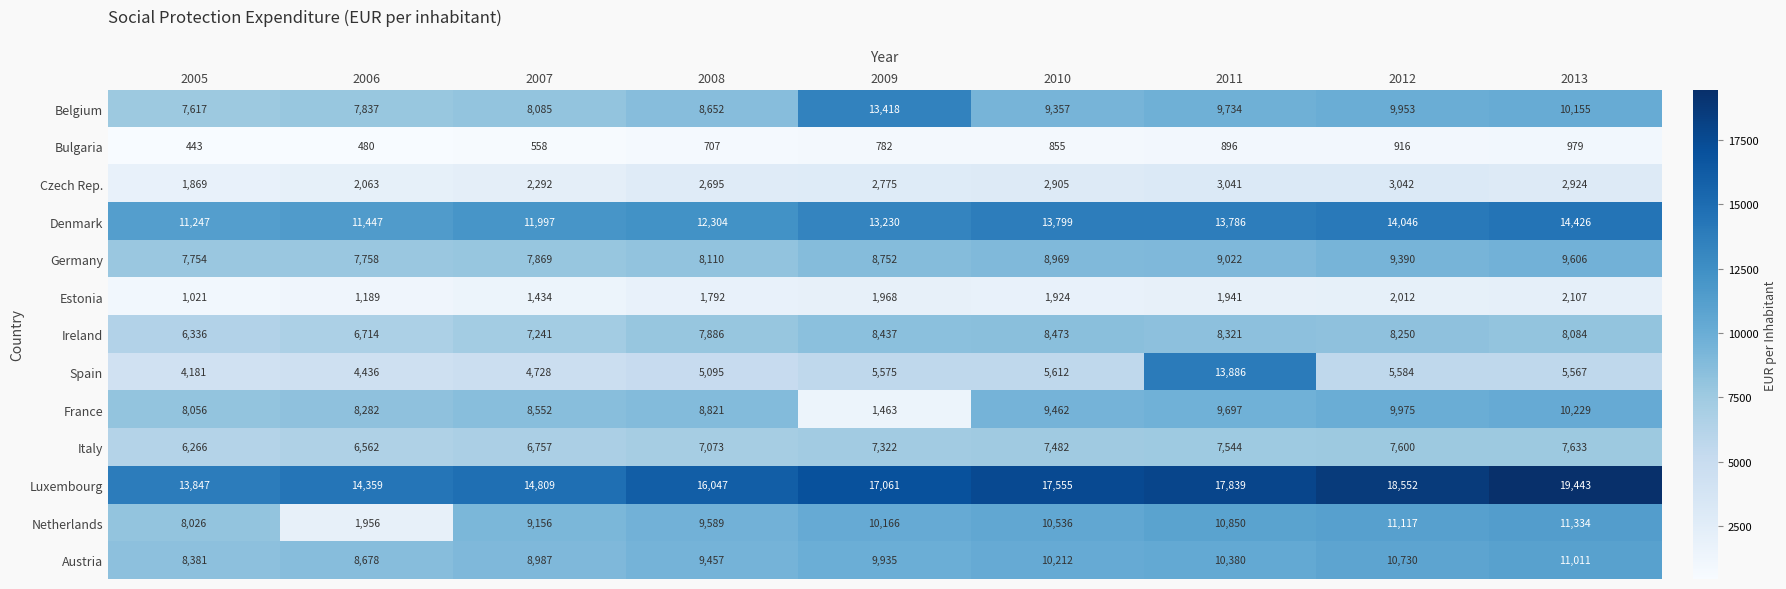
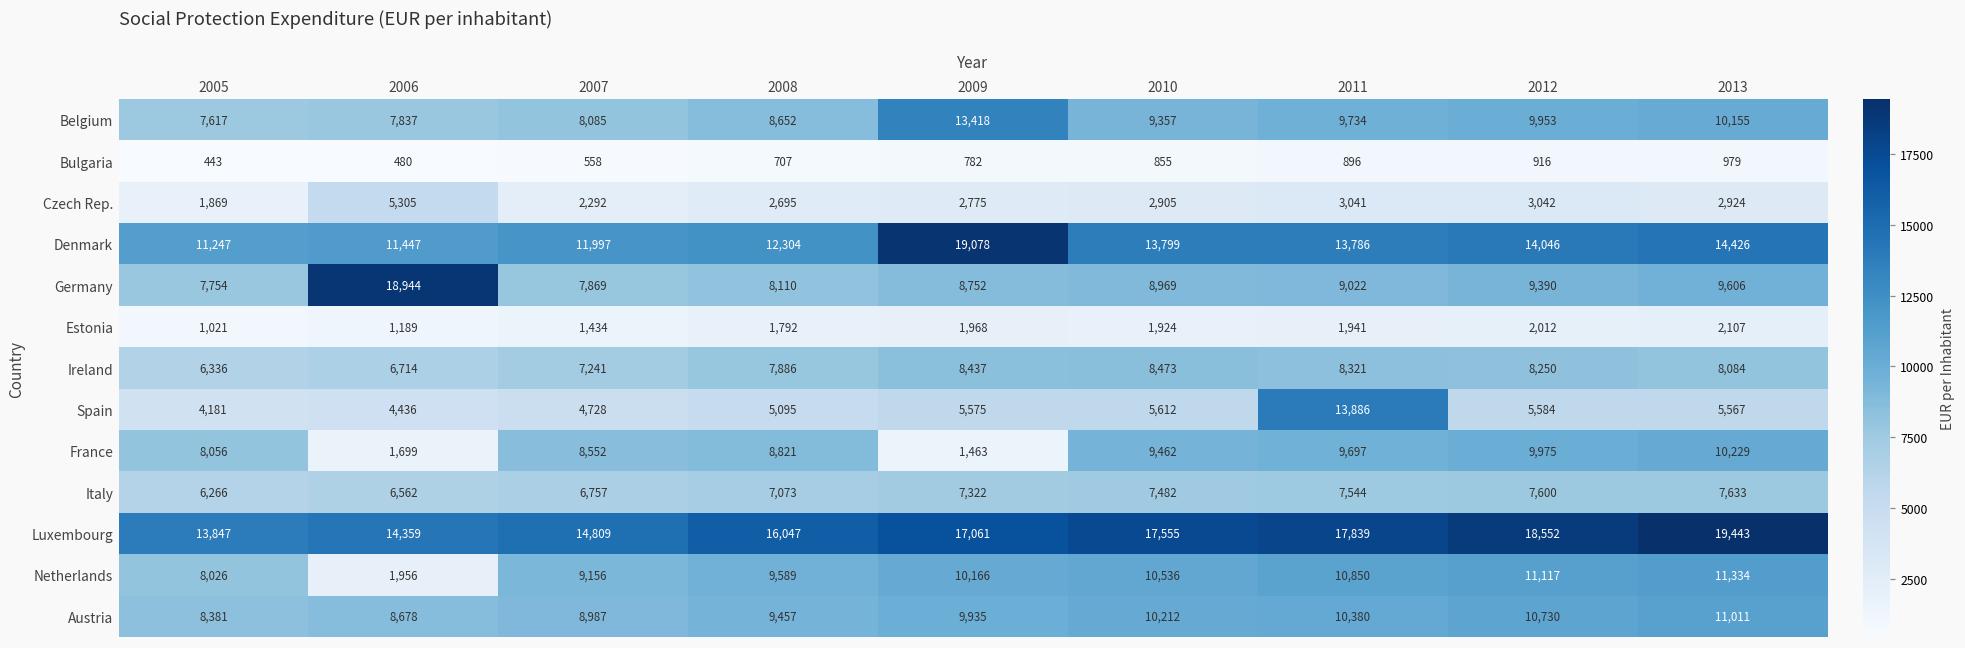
  {
    "Belgium": {
      "2005": "7,617",
      "2006": "7,837",
      "2007": "8,085",
      "2008": "8,652",
      "2009": "13,418",
      "2010": "9,357",
      "2011": "9,734",
      "2012": "9,953",
      "2013": "10,155"
    },
    "Bulgaria": {
      "2005": "443",
      "2006": "480",
      "2007": "558",
      "2008": "707",
      "2009": "782",
      "2010": "855",
      "2011": "896",
      "2012": "916",
      "2013": "979"
    },
    "Czech Rep.": {
      "2005": "1,869",
-     "2006": "2,063",
+     "2006": "5,305",
      "2007": "2,292",
      "2008": "2,695",
      "2009": "2,775",
      "2010": "2,905",
      "2011": "3,041",
      "2012": "3,042",
      "2013": "2,924"
    },
    "Denmark": {
      "2005": "11,247",
      "2006": "11,447",
      "2007": "11,997",
      "2008": "12,304",
-     "2009": "13,230",
+     "2009": "19,078",
      "2010": "13,799",
      "2011": "13,786",
      "2012": "14,046",
      "2013": "14,426"
    },
    "Germany": {
      "2005": "7,754",
-     "2006": "7,758",
+     "2006": "18,944",
      "2007": "7,869",
      "2008": "8,110",
      "2009": "8,752",
      "2010": "8,969",
      "2011": "9,022",
      "2012": "9,390",
      "2013": "9,606"
    },
    "Estonia": {
      "2005": "1,021",
      "2006": "1,189",
      "2007": "1,434",
      "2008": "1,792",
      "2009": "1,968",
      "2010": "1,924",
      "2011": "1,941",
      "2012": "2,012",
      "2013": "2,107"
    },
    "Ireland": {
      "2005": "6,336",
      "2006": "6,714",
      "2007": "7,241",
      "2008": "7,886",
      "2009": "8,437",
      "2010": "8,473",
      "2011": "8,321",
      "2012": "8,250",
      "2013": "8,084"
    },
    "Spain": {
      "2005": "4,181",
      "2006": "4,436",
      "2007": "4,728",
      "2008": "5,095",
      "2009": "5,575",
      "2010": "5,612",
      "2011": "13,886",
      "2012": "5,584",
      "2013": "5,567"
    },
    "France": {
      "2005": "8,056",
-     "2006": "8,282",
+     "2006": "1,699",
      "2007": "8,552",
      "2008": "8,821",
      "2009": "1,463",
      "2010": "9,462",
      "2011": "9,697",
      "2012": "9,975",
      "2013": "10,229"
    },
    "Italy": {
      "2005": "6,266",
      "2006": "6,562",
      "2007": "6,757",
      "2008": "7,073",
      "2009": "7,322",
      "2010": "7,482",
      "2011": "7,544",
      "2012": "7,600",
      "2013": "7,633"
    },
    "Luxembourg": {
      "2005": "13,847",
      "2006": "14,359",
      "2007": "14,809",
      "2008": "16,047",
      "2009": "17,061",
      "2010": "17,555",
      "2011": "17,839",
      "2012": "18,552",
      "2013": "19,443"
    },
    "Netherlands": {
      "2005": "8,026",
      "2006": "1,956",
      "2007": "9,156",
      "2008": "9,589",
      "2009": "10,166",
      "2010": "10,536",
      "2011": "10,850",
      "2012": "11,117",
      "2013": "11,334"
    },
    "Austria": {
      "2005": "8,381",
      "2006": "8,678",
      "2007": "8,987",
      "2008": "9,457",
      "2009": "9,935",
      "2010": "10,212",
      "2011": "10,380",
      "2012": "10,730",
      "2013": "11,011"
    }
  }
